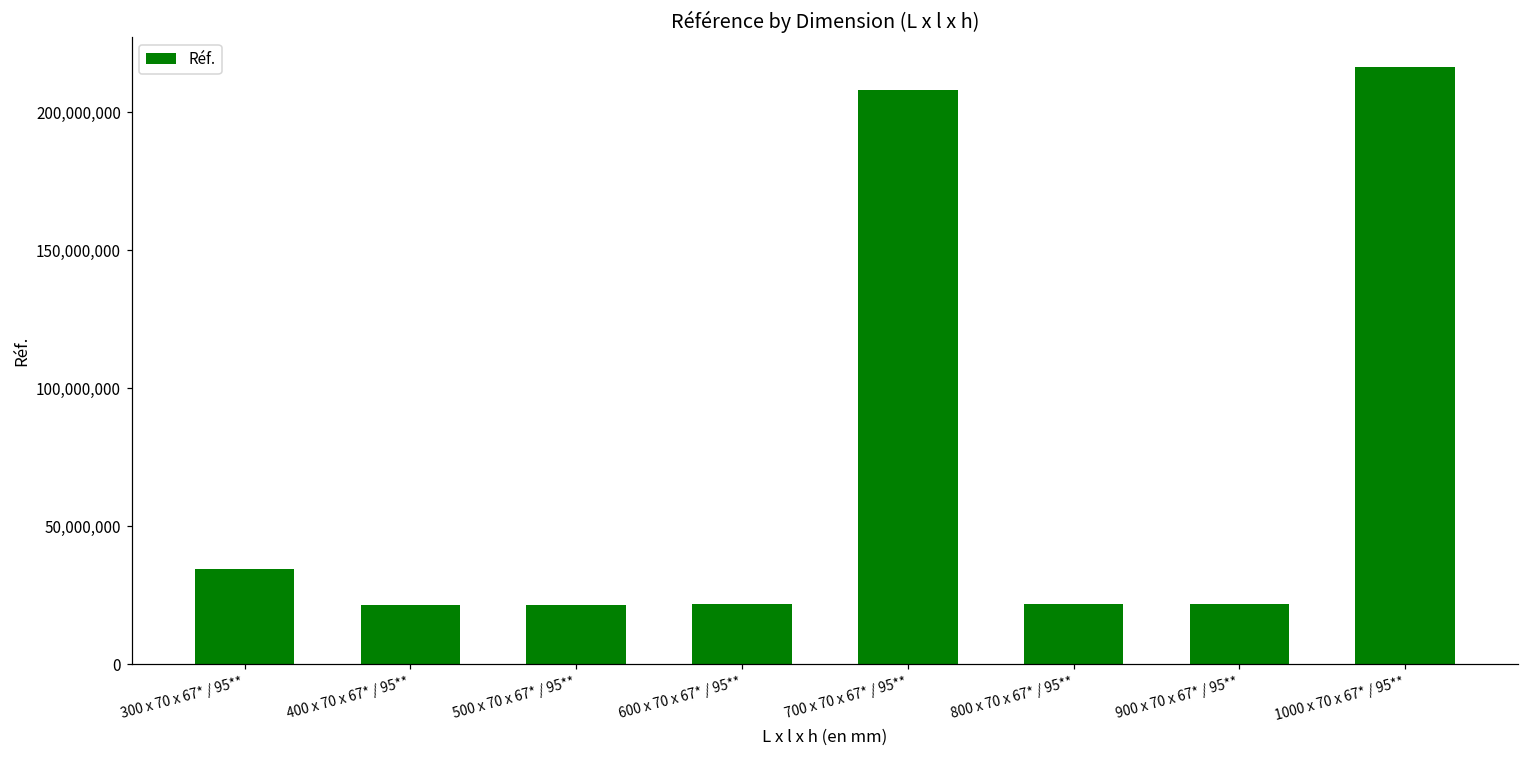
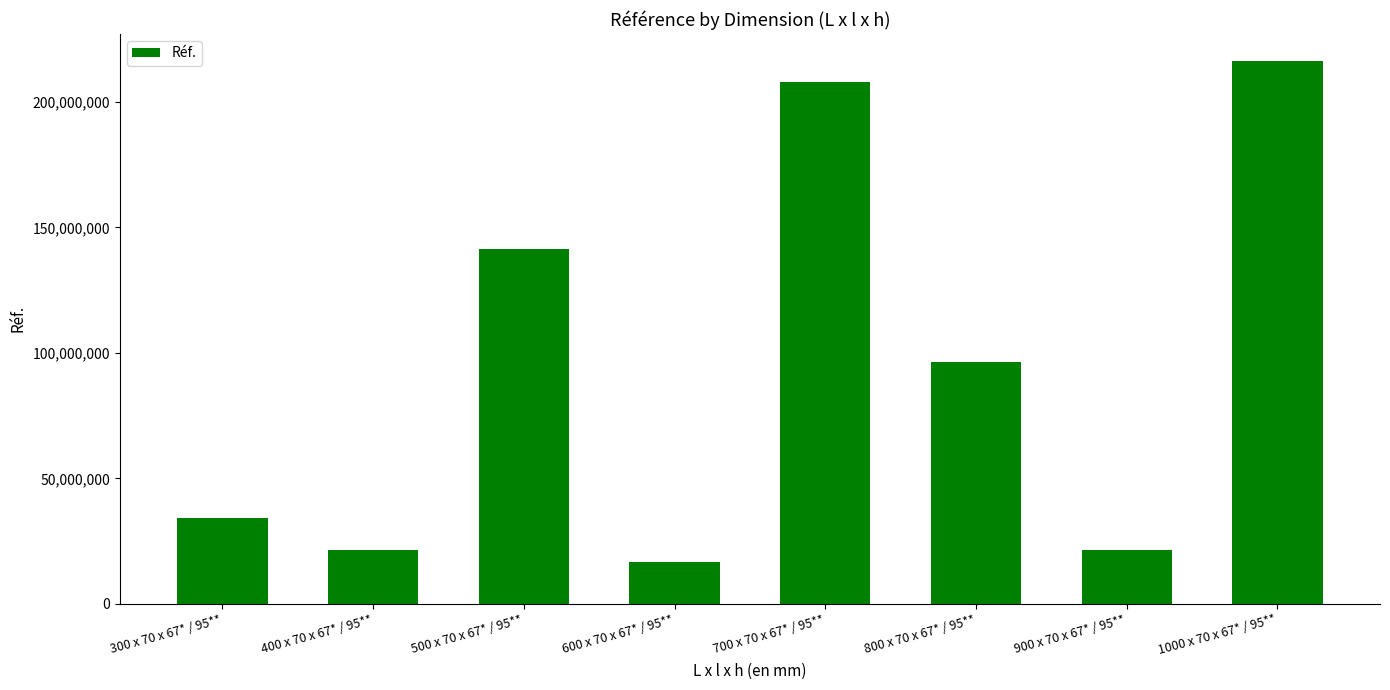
  {
    "300 x 70 x 67* / 95**": "34,000,000",
    "400 x 70 x 67* / 95**": "22,000,000",
-   "500 x 70 x 67* / 95**": "22,000,000",
-   "600 x 70 x 67* / 95**": "22,000,000",
+   "500 x 70 x 67* / 95**": "142,000,000",
+   "600 x 70 x 67* / 95**": "17,000,000",
    "700 x 70 x 67* / 95**": "208,000,000",
-   "800 x 70 x 67* / 95**": "22,000,000",
+   "800 x 70 x 67* / 95**": "96,000,000",
    "900 x 70 x 67* / 95**": "22,000,000",
    "1000 x 70 x 67* / 95**": "216,000,000"
  }
